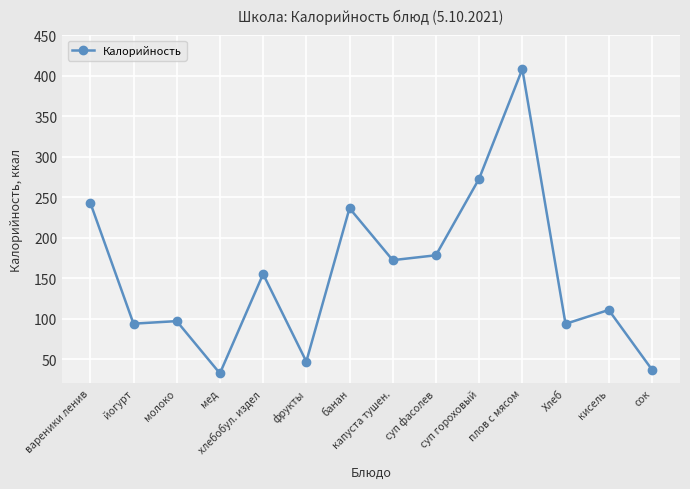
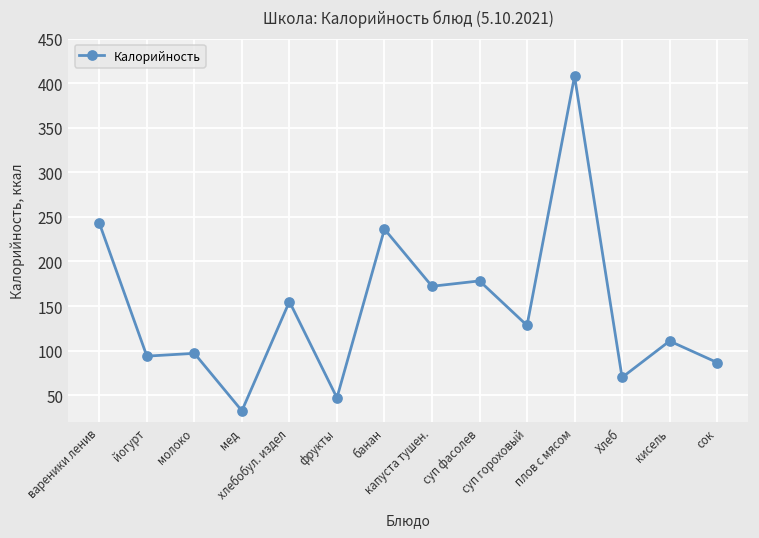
  {
    "вареники ленив": 240,
    "йогурт": 90,
    "молоко": 100,
    "мед": 30,
    "хлебобул. издел": 160,
    "фрукты": 50,
    "банан": 240,
    "капуста тушен.": 170,
    "суп фасолев": 180,
-   "суп гороховый": 270,
+   "суп гороховый": 130,
    "плов с мясом": 410,
-   "Хлеб": 90,
+   "Хлеб": 70,
    "кисель": 110,
-   "сок": 40
+   "сок": 90
  }
